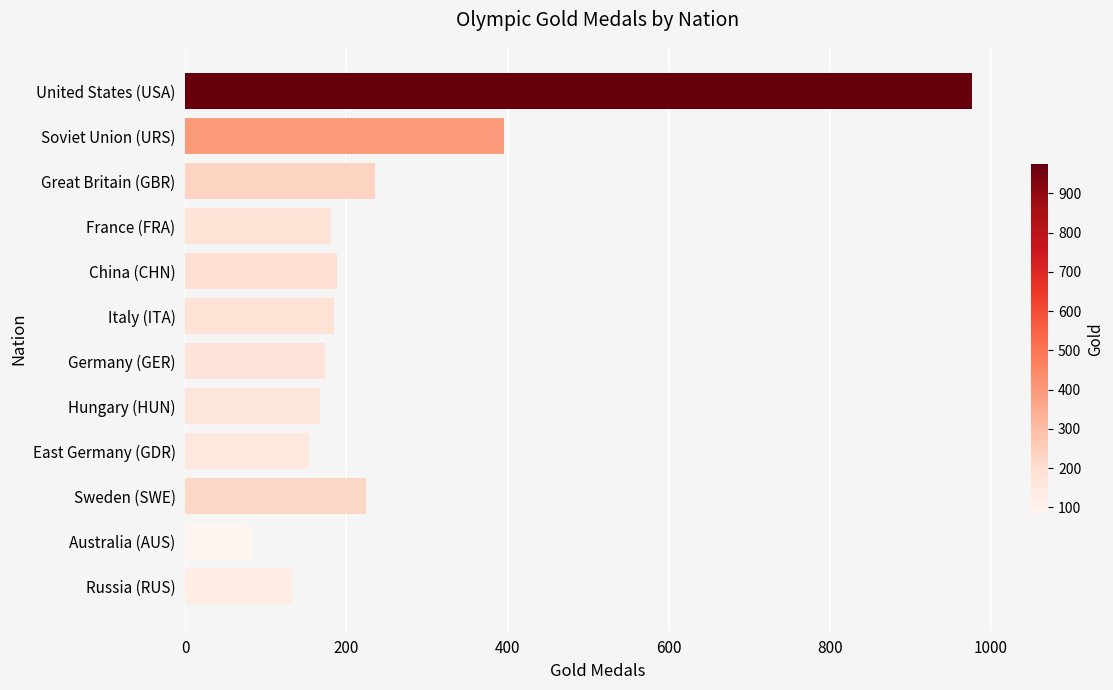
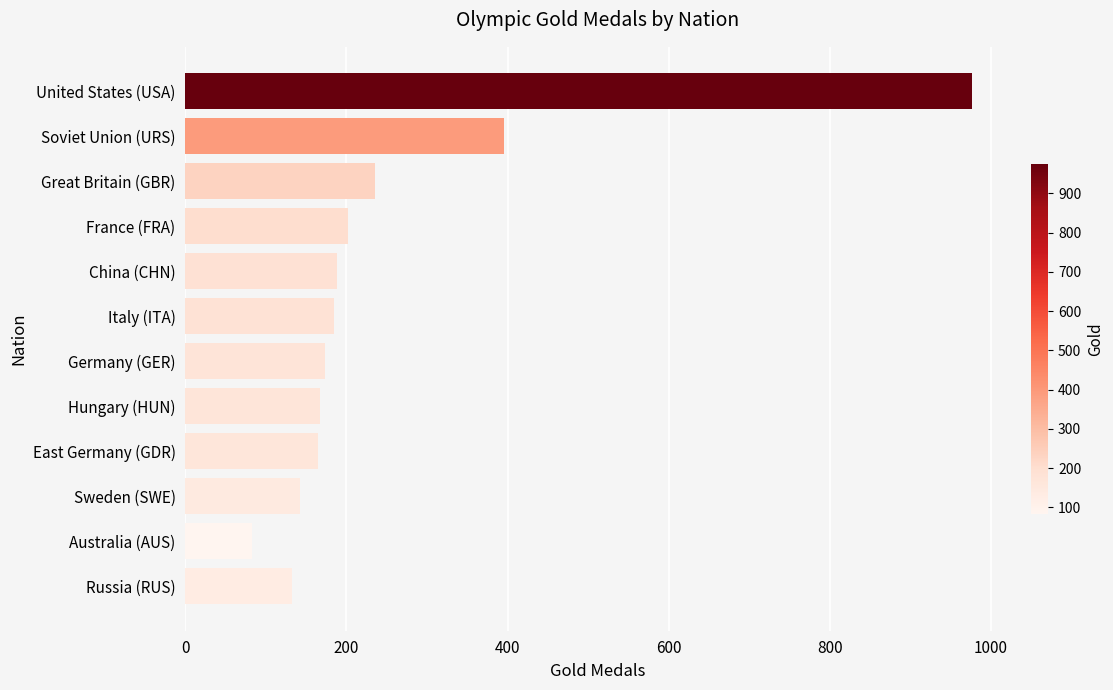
  {
    "United States (USA)": 980,
    "Soviet Union (URS)": 400,
    "Great Britain (GBR)": 240,
-   "France (FRA)": 180,
+   "France (FRA)": 200,
    "China (CHN)": 190,
    "Italy (ITA)": 190,
    "Germany (GER)": 170,
    "Hungary (HUN)": 170,
-   "East Germany (GDR)": 150,
-   "Sweden (SWE)": 220,
+   "East Germany (GDR)": 170,
+   "Sweden (SWE)": 140,
    "Australia (AUS)": 80,
    "Russia (RUS)": 130
  }
